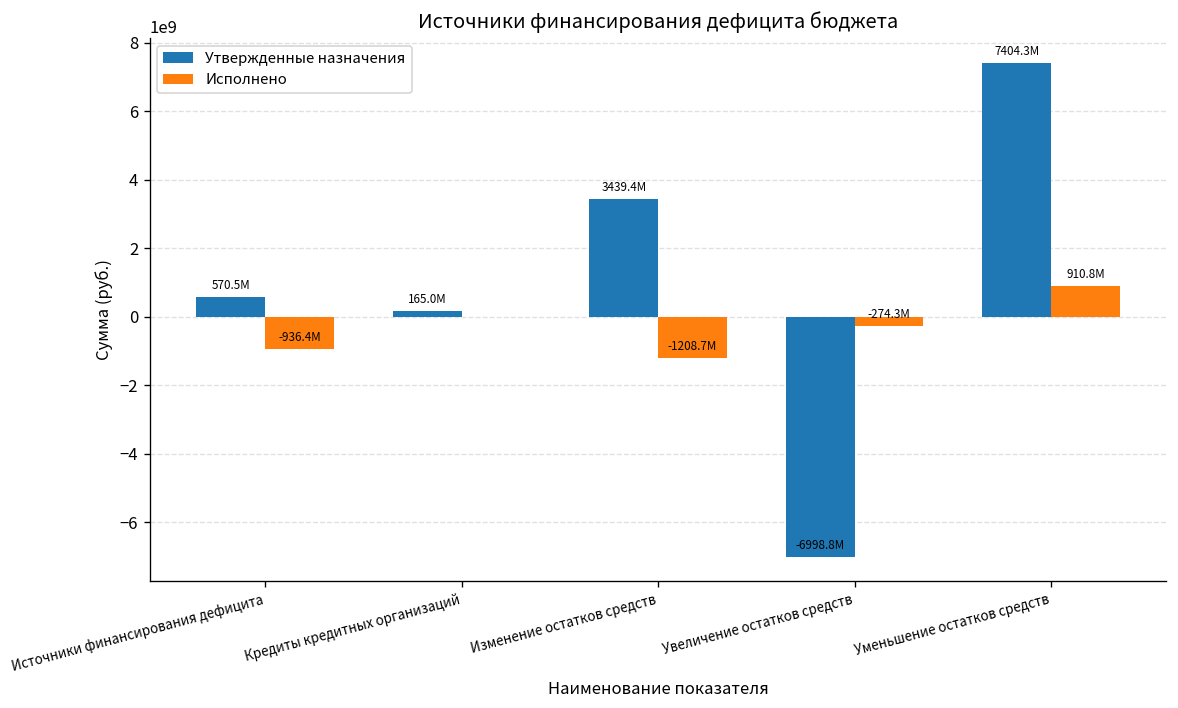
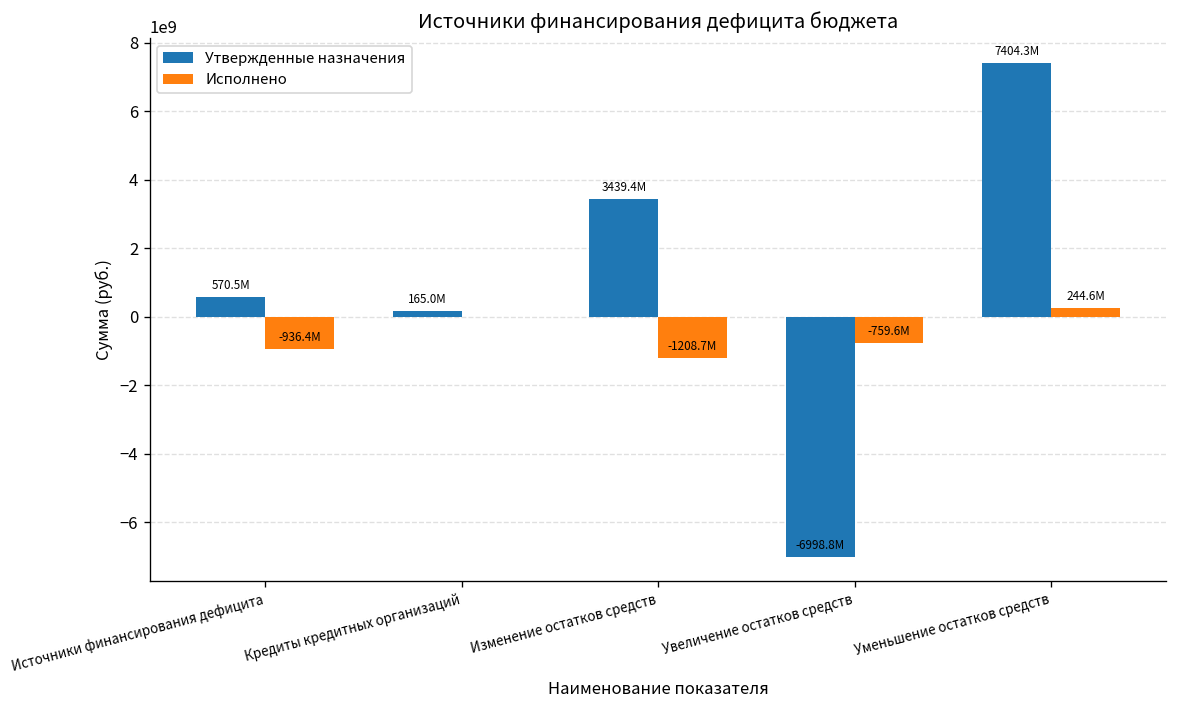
  {
    "Утвержденные назначения": {
      "Источники финансирования дефицита": "570.5M",
      "Кредиты кредитных организаций": "165.0M",
      "Изменение остатков средств": "3439.4M",
      "Увеличение остатков средств": "-6998.8M",
      "Уменьшение остатков средств": "7404.3M"
    },
    "Исполнено": {
      "Источники финансирования дефицита": "-936.4M",
      "Изменение остатков средств": "-1208.7M",
-     "Увеличение остатков средств": "-274.3M",
-     "Уменьшение остатков средств": "910.8M"
+     "Увеличение остатков средств": "-759.6M",
+     "Уменьшение остатков средств": "244.6M"
    }
  }
